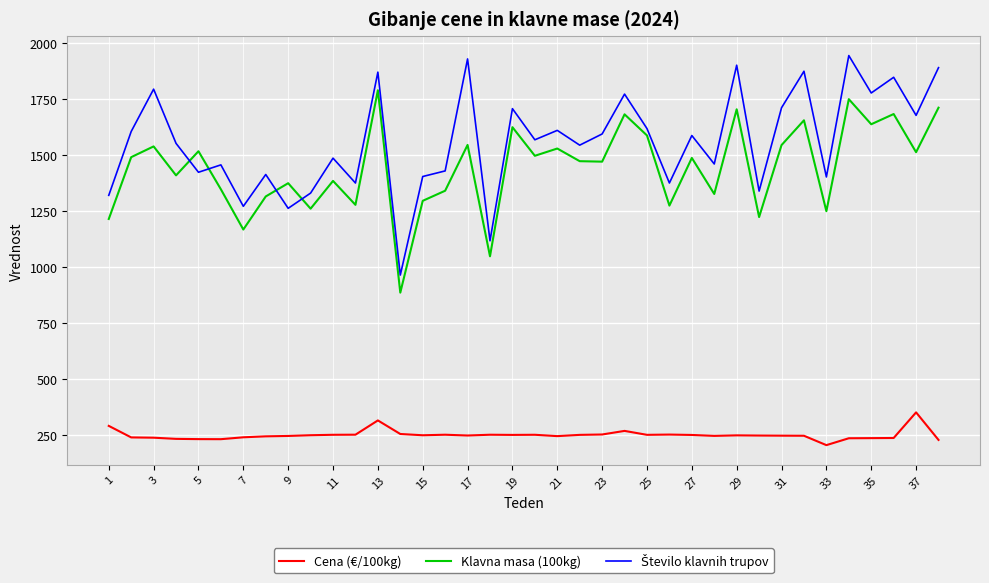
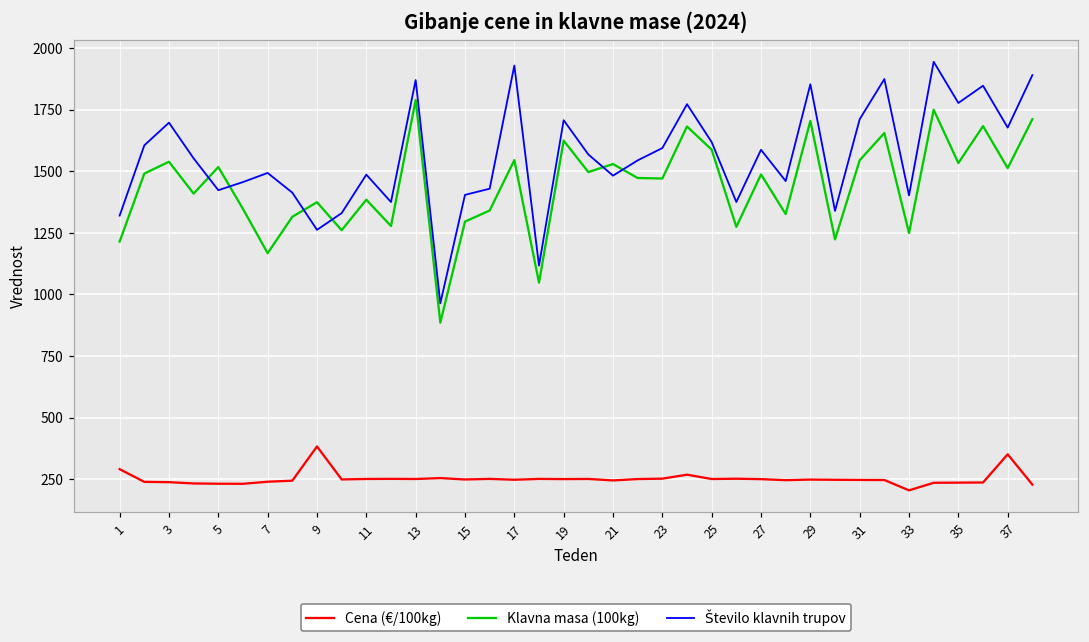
  {
    "Cena (€/100kg)": {
      "1": 290,
      "3": 240,
      "5": 230,
      "7": 240,
-     "9": 250,
+     "9": 380,
      "11": 250,
-     "13": 320,
+     "13": 250,
      "15": 250,
      "17": 250,
      "19": 250,
      "21": 240,
      "23": 250,
      "25": 250,
      "27": 250,
      "29": 250,
      "31": 250,
      "33": 200,
      "35": 240,
      "37": 350
    },
    "Klavna masa (100kg)": {
      "1": 1210,
      "3": 1540,
      "5": 1520,
      "7": 1170,
      "9": 1370,
      "11": 1380,
      "13": 1790,
      "15": 1300,
      "17": 1540,
      "19": 1620,
      "21": 1530,
      "23": 1470,
      "25": 1590,
      "27": 1490,
      "29": 1700,
      "31": 1540,
      "33": 1250,
-     "35": 1640,
+     "35": 1530,
      "37": 1510
    },
    "Število klavnih trupov": {
      "1": 1320,
-     "3": 1790,
+     "3": 1700,
      "5": 1420,
-     "7": 1270,
+     "7": 1490,
      "9": 1260,
      "11": 1490,
      "13": 1870,
      "15": 1400,
      "17": 1930,
      "19": 1710,
-     "21": 1610,
+     "21": 1480,
      "23": 1590,
      "25": 1620,
      "27": 1590,
-     "29": 1900,
+     "29": 1850,
      "31": 1710,
      "33": 1400,
      "35": 1780,
      "37": 1680
    }
  }
